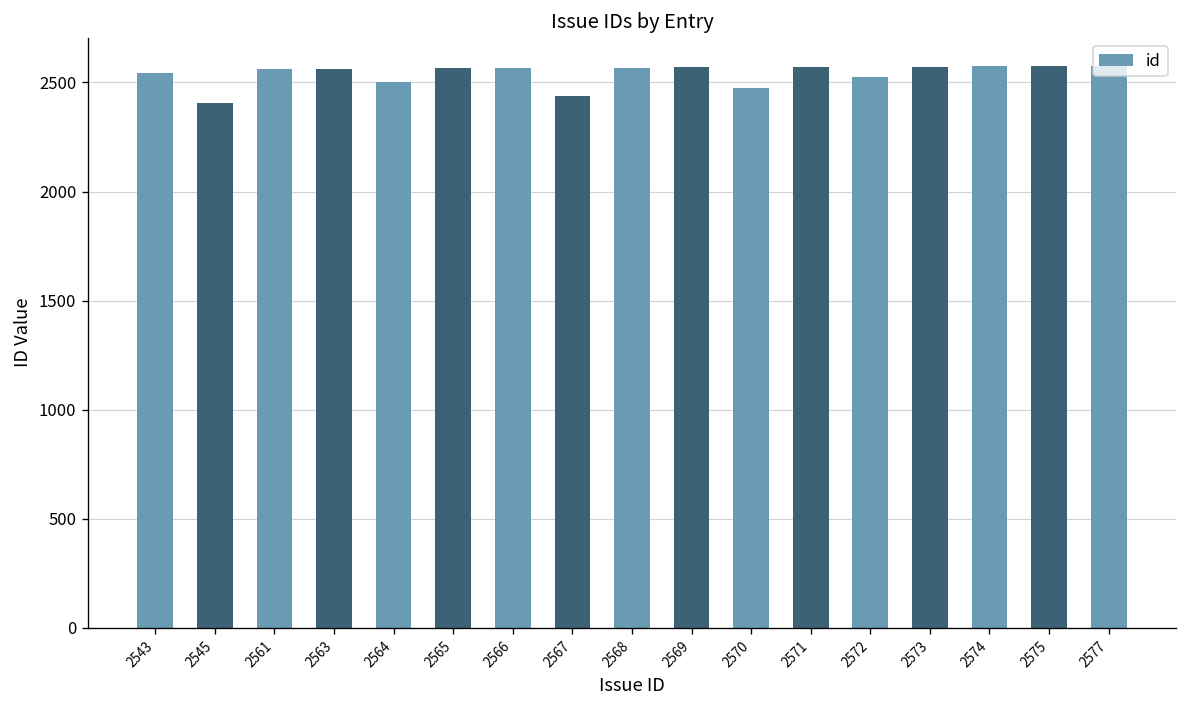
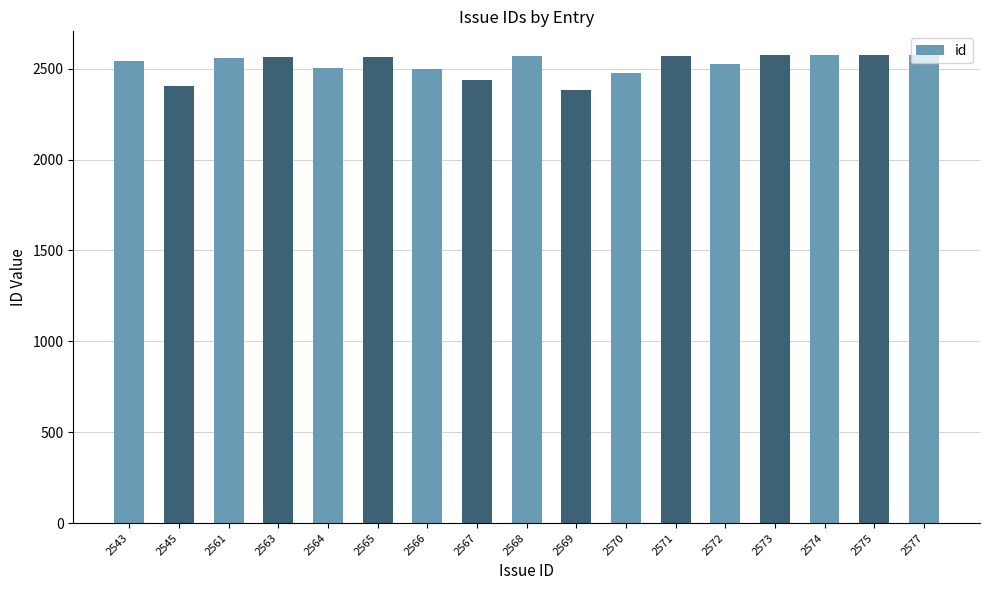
  {
    "2543": 2540,
    "2545": 2410,
    "2561": 2560,
    "2563": 2560,
    "2564": 2500,
    "2565": 2570,
-   "2566": 2570,
+   "2566": 2500,
    "2567": 2440,
    "2568": 2570,
-   "2569": 2570,
+   "2569": 2390,
    "2570": 2480,
    "2571": 2570,
    "2572": 2520,
    "2573": 2570,
    "2574": 2570,
    "2575": 2580
  }
